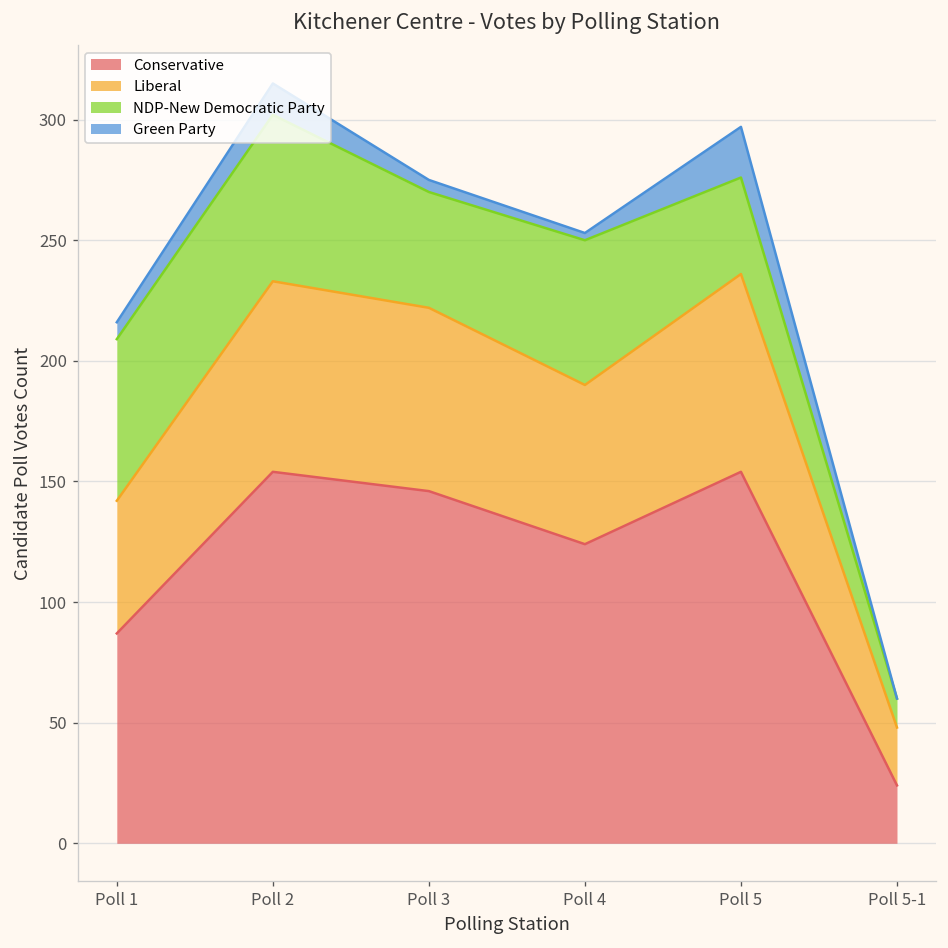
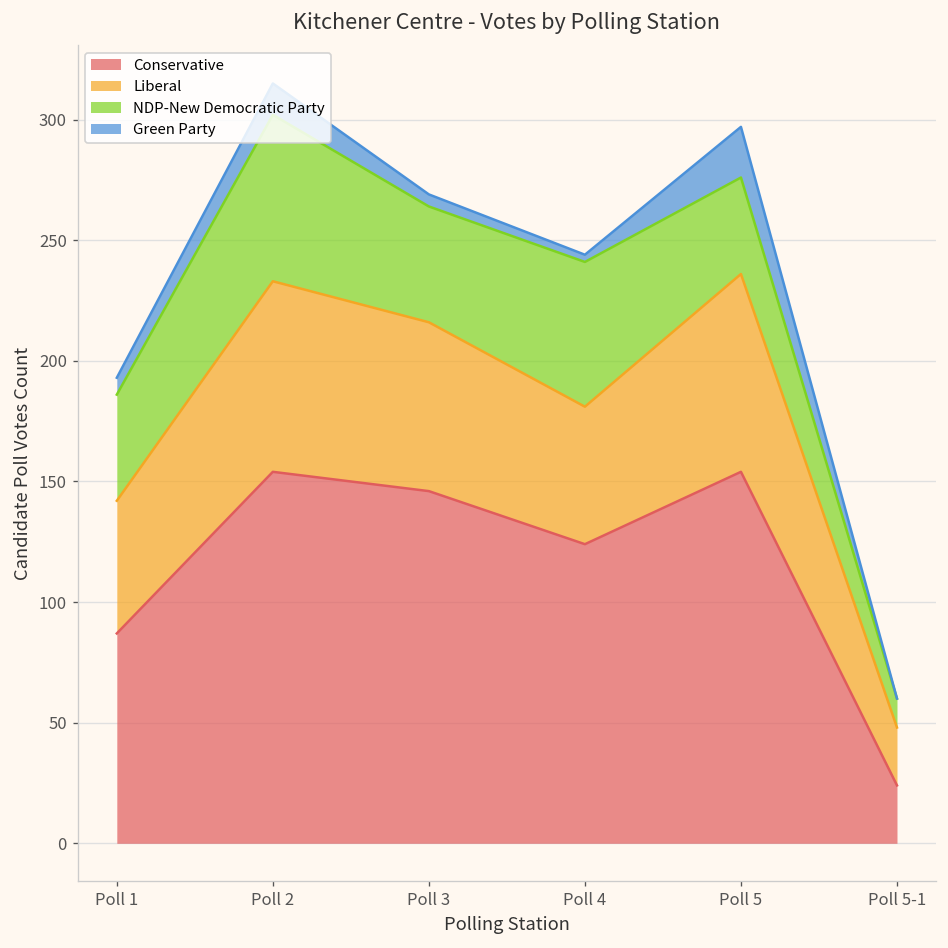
  {
    "Conservative": {
      "Poll 1": 87,
      "Poll 2": 154,
      "Poll 3": 146,
      "Poll 4": 124,
      "Poll 5": 154,
      "Poll 5-1": 24
    },
    "Liberal": {
      "Poll 1": 55,
      "Poll 2": 79,
-     "Poll 3": 76,
-     "Poll 4": 66,
+     "Poll 3": 70,
+     "Poll 4": 57,
      "Poll 5": 82,
      "Poll 5-1": 24
    },
    "NDP-New Democratic Party": {
-     "Poll 1": 67,
+     "Poll 1": 44,
      "Poll 3": 48,
      "Poll 4": 60,
      "Poll 5": 40
    },
    "Green Party": {
      "Poll 1": 7,
      "Poll 3": 5,
      "Poll 4": 3,
      "Poll 5": 21
    }
  }
